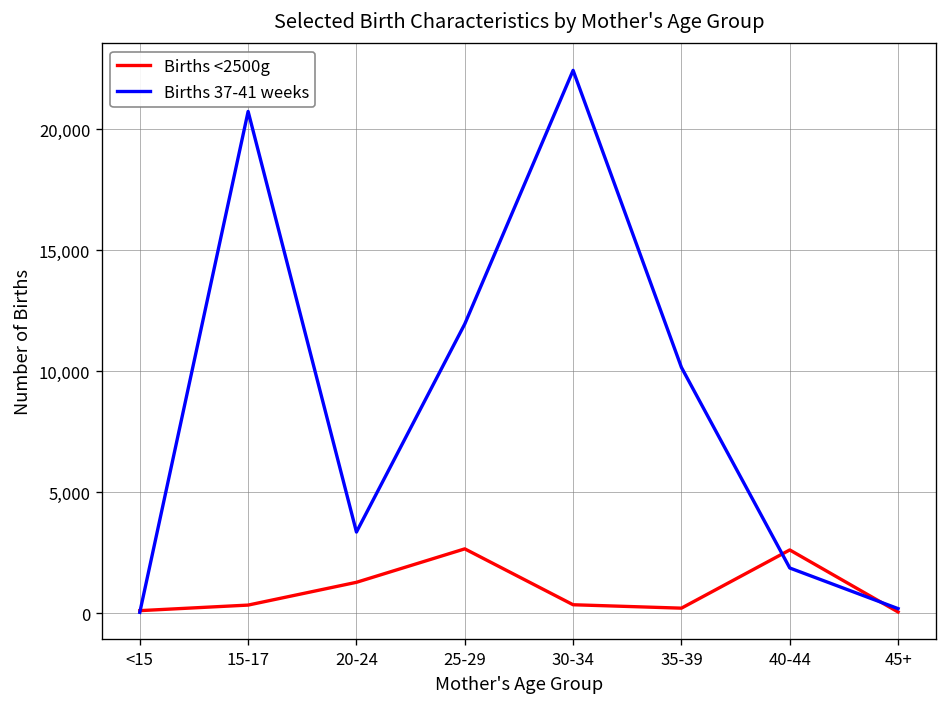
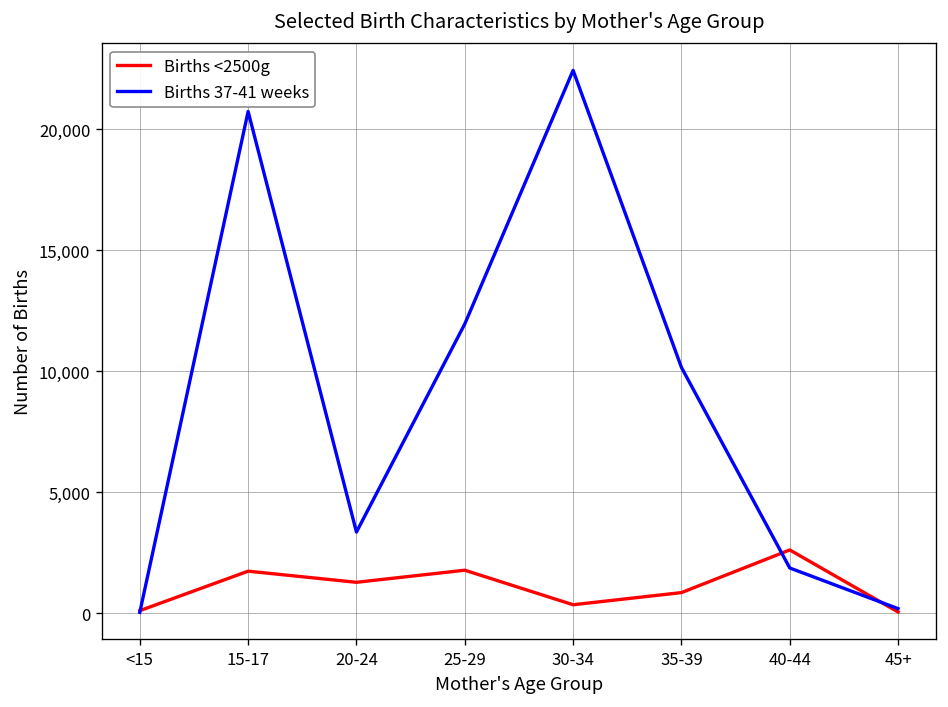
  {
    "Births <2500g": {
-     "15-17": "300",
+     "15-17": "1,700",
      "20-24": "1,300",
-     "25-29": "2,700",
+     "25-29": "1,800",
      "30-34": "300",
-     "35-39": "200",
+     "35-39": "800",
      "40-44": "2,600",
      "45+": "0"
    },
    "Births 37-41 weeks": {
      "15-17": "20,700",
      "20-24": "3,400",
      "25-29": "12,000",
      "30-34": "22,400",
      "35-39": "10,200",
      "40-44": "1,900",
      "45+": "200"
    }
  }
